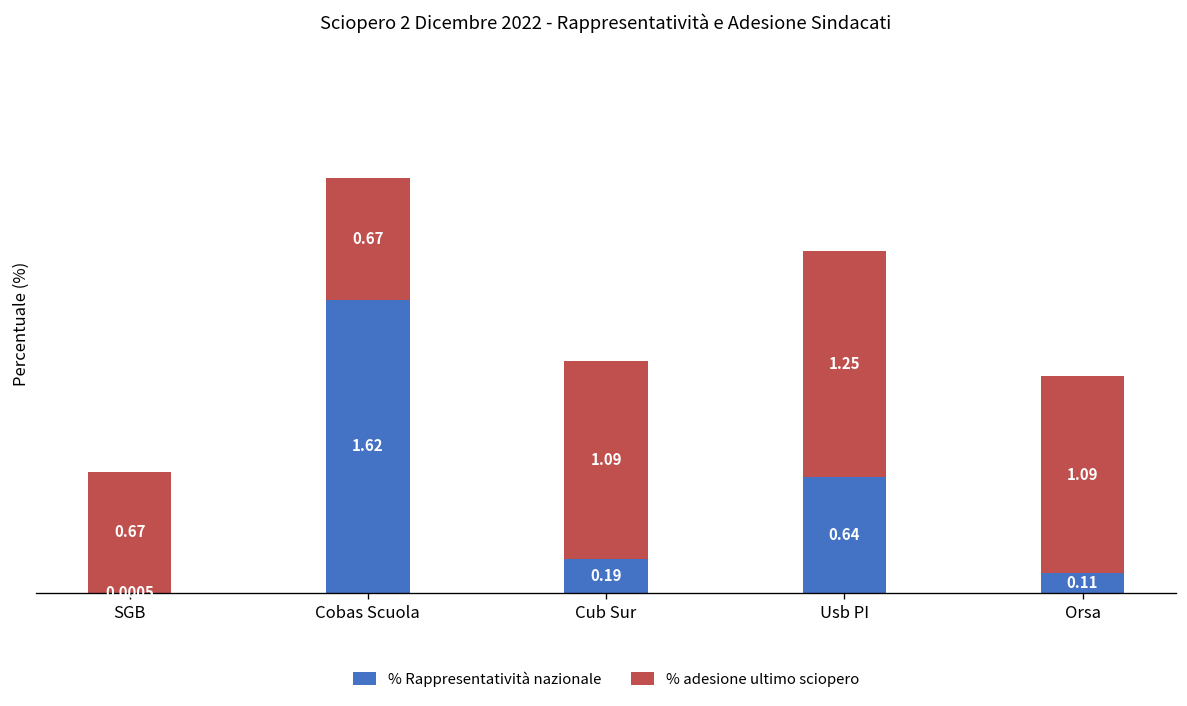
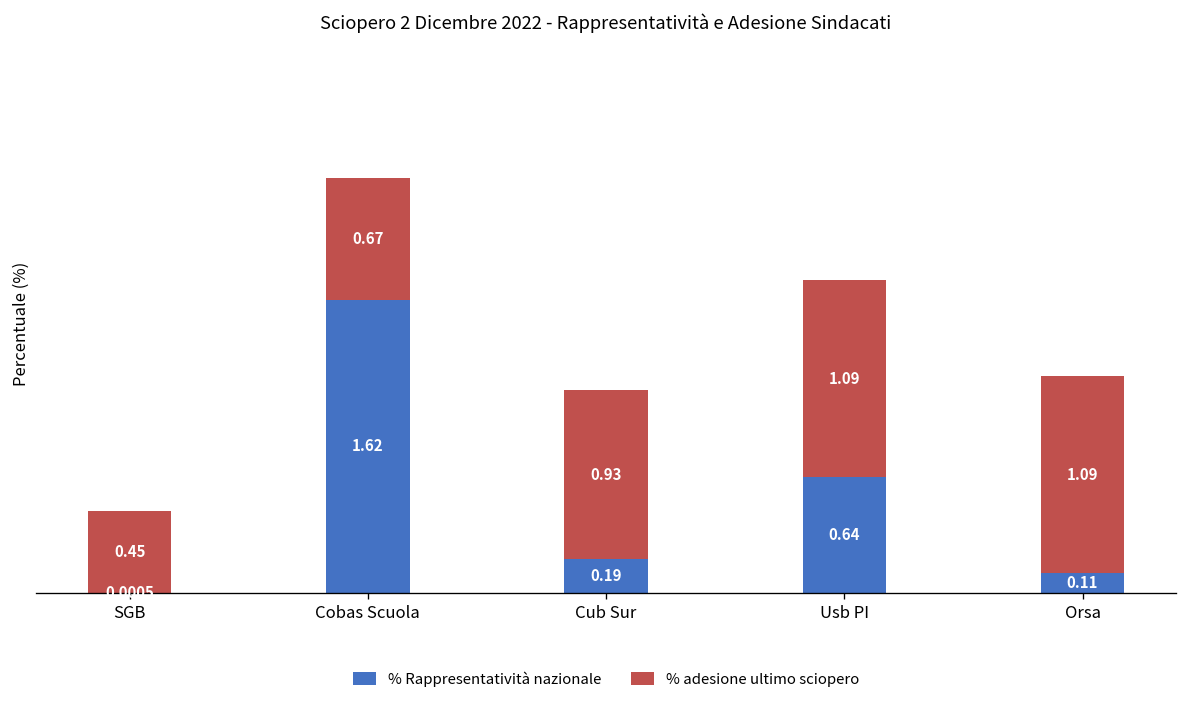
  {
    "% Rappresentatività nazionale": {
      "Cobas Scuola": 1.62,
      "Cub Sur": 0.19,
      "Usb PI": 0.64,
      "Orsa": 0.11
    },
    "% adesione ultimo sciopero": {
-     "SGB": 0.67,
+     "SGB": 0.45,
      "Cobas Scuola": 0.67,
-     "Cub Sur": 1.09,
-     "Usb PI": 1.25,
+     "Cub Sur": 0.93,
+     "Usb PI": 1.09,
      "Orsa": 1.09
    }
  }
